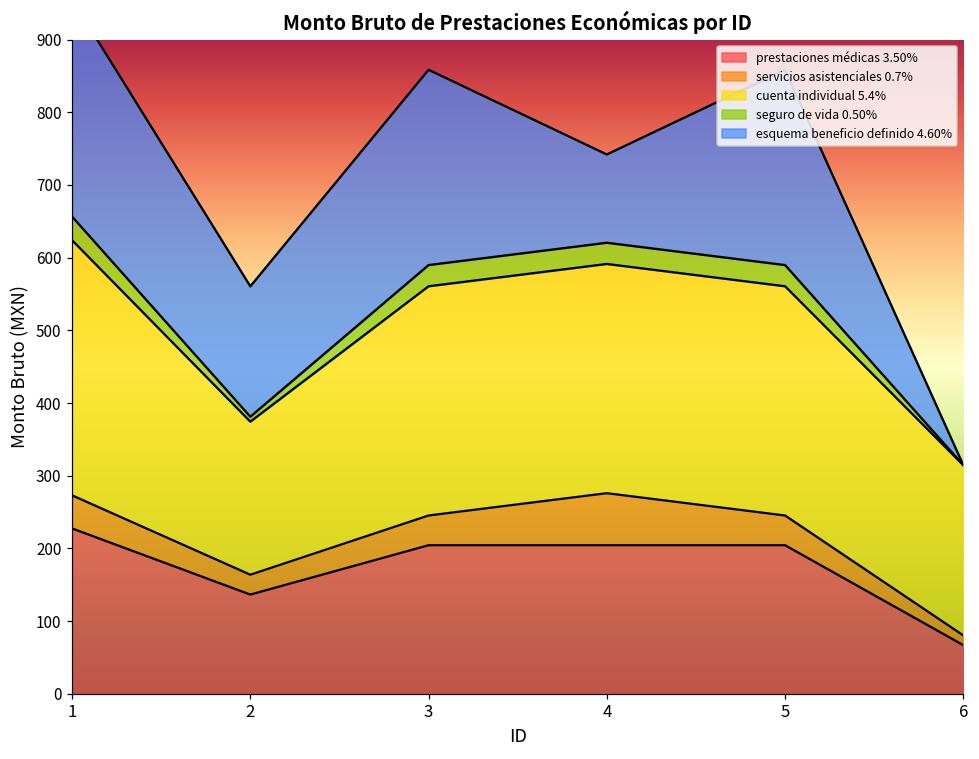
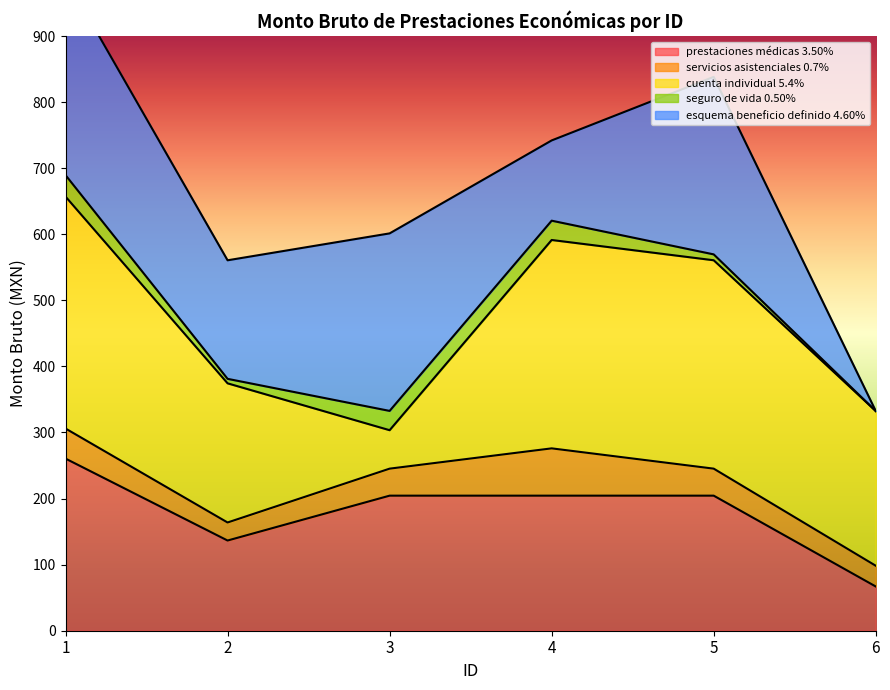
  {
    "prestaciones médicas 3.50%": {
-     "1": 230,
+     "1": 260,
      "2": 140,
      "3": 200,
      "4": 200,
      "5": 200,
      "6": 70
    },
    "servicios asistenciales 0.7%": {
      "1": 50,
      "2": 30,
      "3": 40,
      "4": 70,
      "5": 40,
-     "6": 10
+     "6": 30
    },
    "cuenta individual 5.4%": {
      "1": 350,
      "2": 210,
-     "3": 320,
+     "3": 60,
      "4": 320,
      "5": 320
    },
    "seguro de vida 0.50%": {
      "1": 30,
      "2": 10,
      "3": 30,
      "4": 30,
-     "5": 30
+     "5": 10
    },
    "esquema beneficio definido 4.60%": {
      "2": 180,
      "3": 270,
      "4": 120
    }
  }
